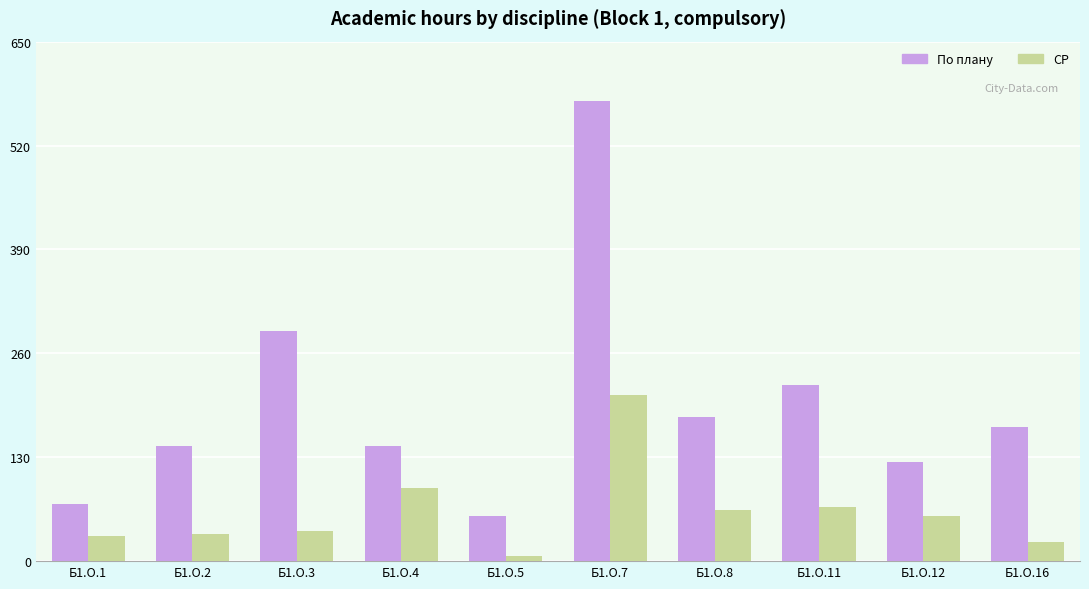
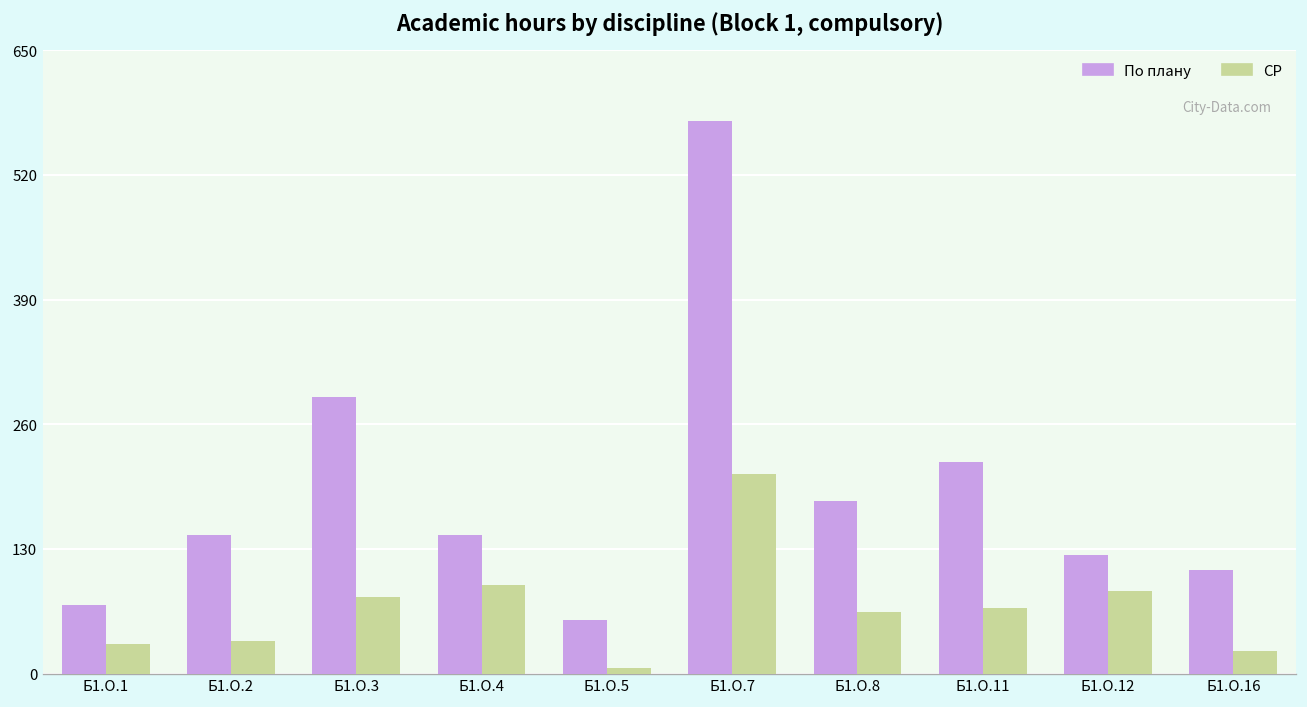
  {
    "По плану": {
      "Б1.О.1": 70,
      "Б1.О.2": 140,
      "Б1.О.3": 290,
      "Б1.О.4": 140,
      "Б1.О.5": 60,
      "Б1.О.7": 580,
      "Б1.О.8": 180,
      "Б1.О.11": 220,
      "Б1.О.12": 120,
-     "Б1.О.16": 170
+     "Б1.О.16": 110
    },
    "СР": {
      "Б1.О.1": 30,
      "Б1.О.2": 30,
-     "Б1.О.3": 40,
+     "Б1.О.3": 80,
      "Б1.О.4": 90,
      "Б1.О.5": 10,
      "Б1.О.7": 210,
      "Б1.О.8": 60,
      "Б1.О.11": 70,
-     "Б1.О.12": 60,
+     "Б1.О.12": 90,
      "Б1.О.16": 20
    }
  }
